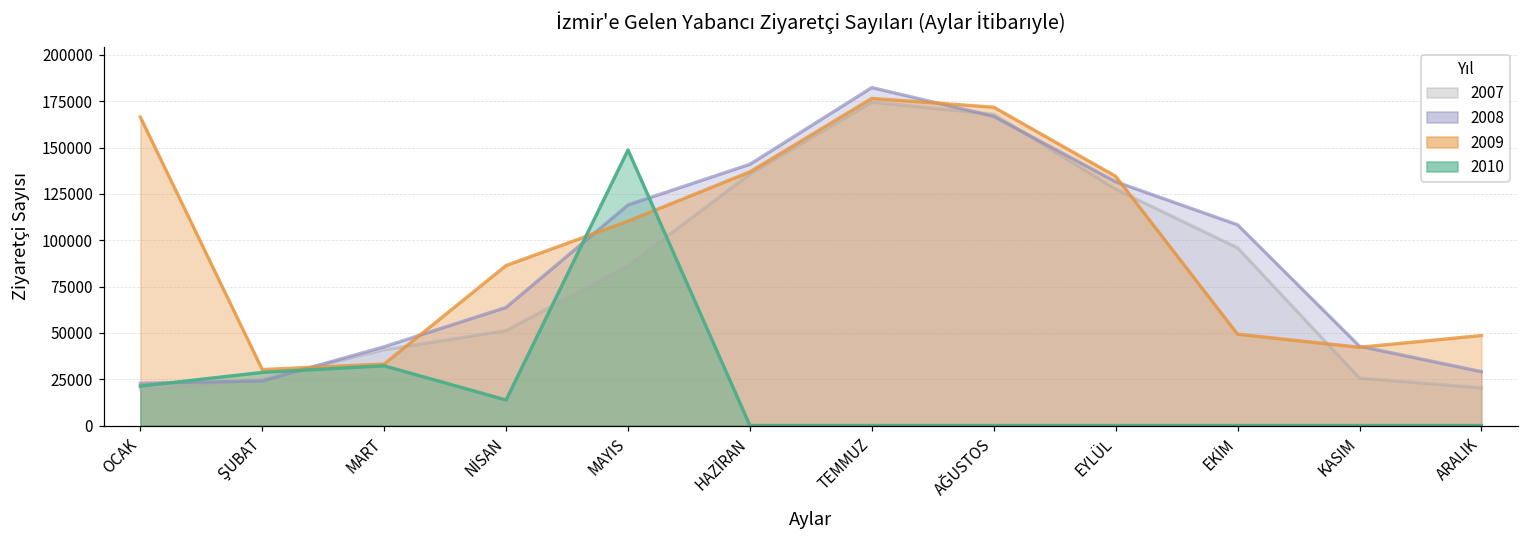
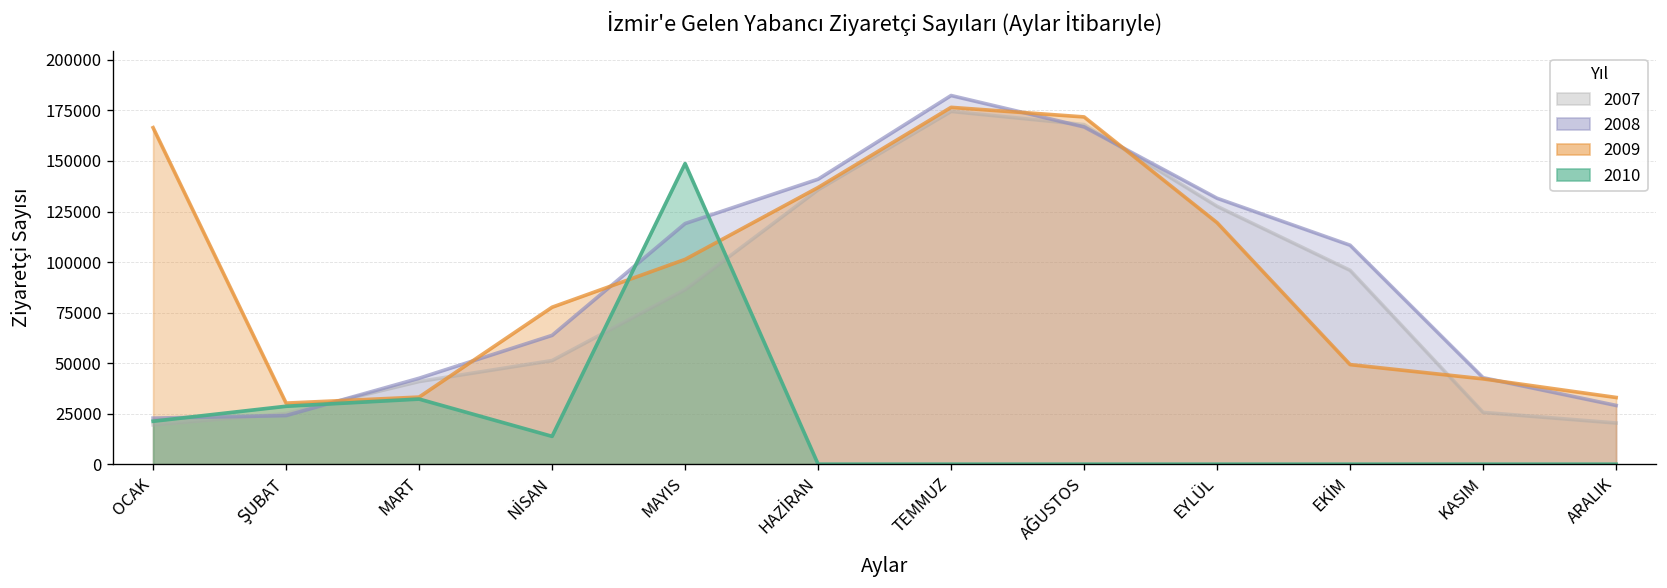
  {
    "2009": {
      "OCAK": 166000,
      "ŞUBAT": 30000,
-     "NİSAN": 86000,
-     "MAYIS": 110000,
+     "NİSAN": 78000,
+     "MAYIS": 101000,
      "TEMMUZ": 177000,
      "AĞUSTOS": 172000,
-     "EYLÜL": 135000,
+     "EYLÜL": 119000,
      "EKİM": 49000,
-     "ARALIK": 49000
+     "ARALIK": 33000
    },
    "2010": {
      "ŞUBAT": 29000,
      "NİSAN": 14000,
      "MAYIS": 149000,
      "HAZİRAN": 0,
      "TEMMUZ": 0,
      "AĞUSTOS": 0,
      "EYLÜL": 0,
      "EKİM": 0,
      "KASIM": 0,
      "ARALIK": 0
    }
  }
